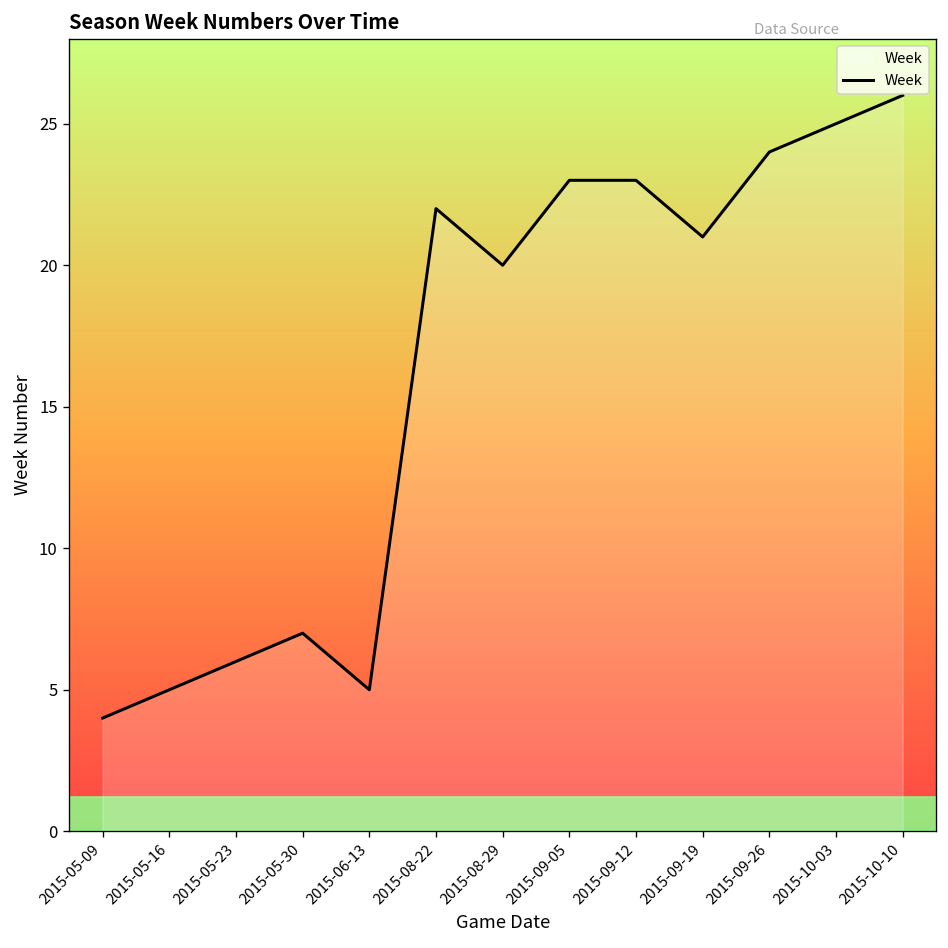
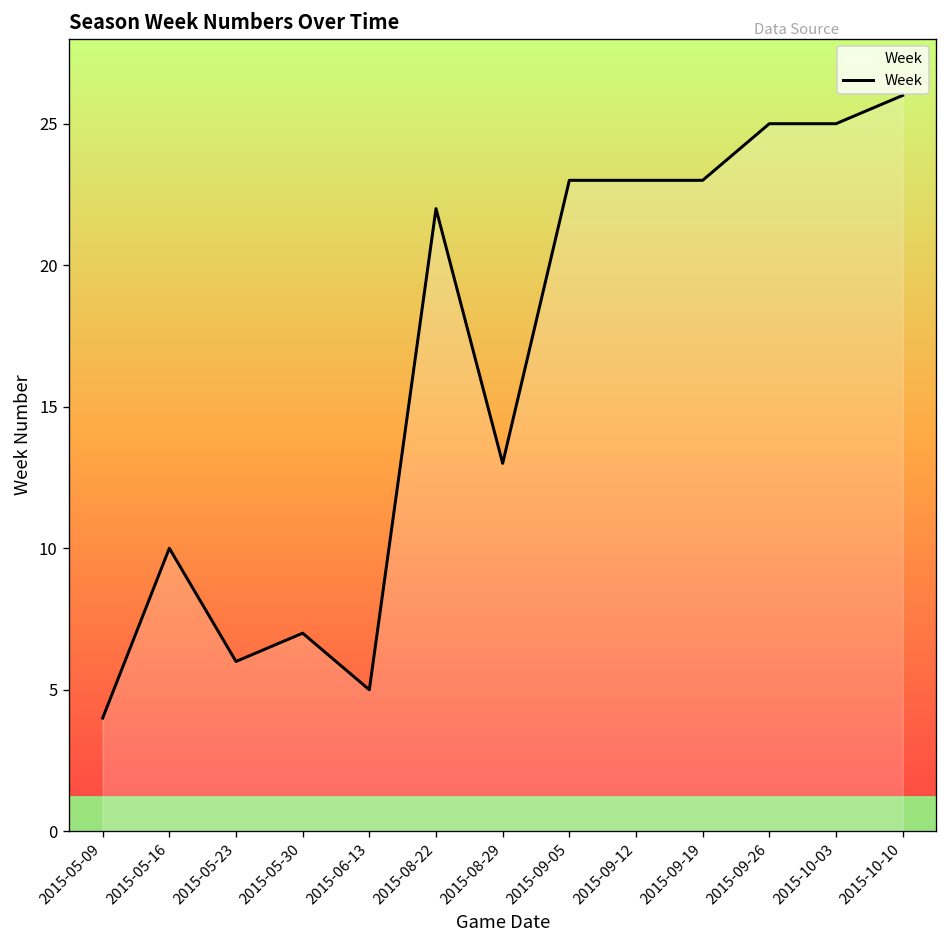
  {
    "2015-05-09": 4,
-   "2015-05-16": 5,
+   "2015-05-16": 10,
    "2015-05-23": 6,
    "2015-05-30": 7,
    "2015-06-13": 5,
    "2015-08-22": 22,
-   "2015-08-29": 20,
+   "2015-08-29": 13,
    "2015-09-05": 23,
    "2015-09-12": 23,
-   "2015-09-19": 21,
-   "2015-09-26": 24,
+   "2015-09-19": 23,
+   "2015-09-26": 25,
    "2015-10-03": 25
  }
